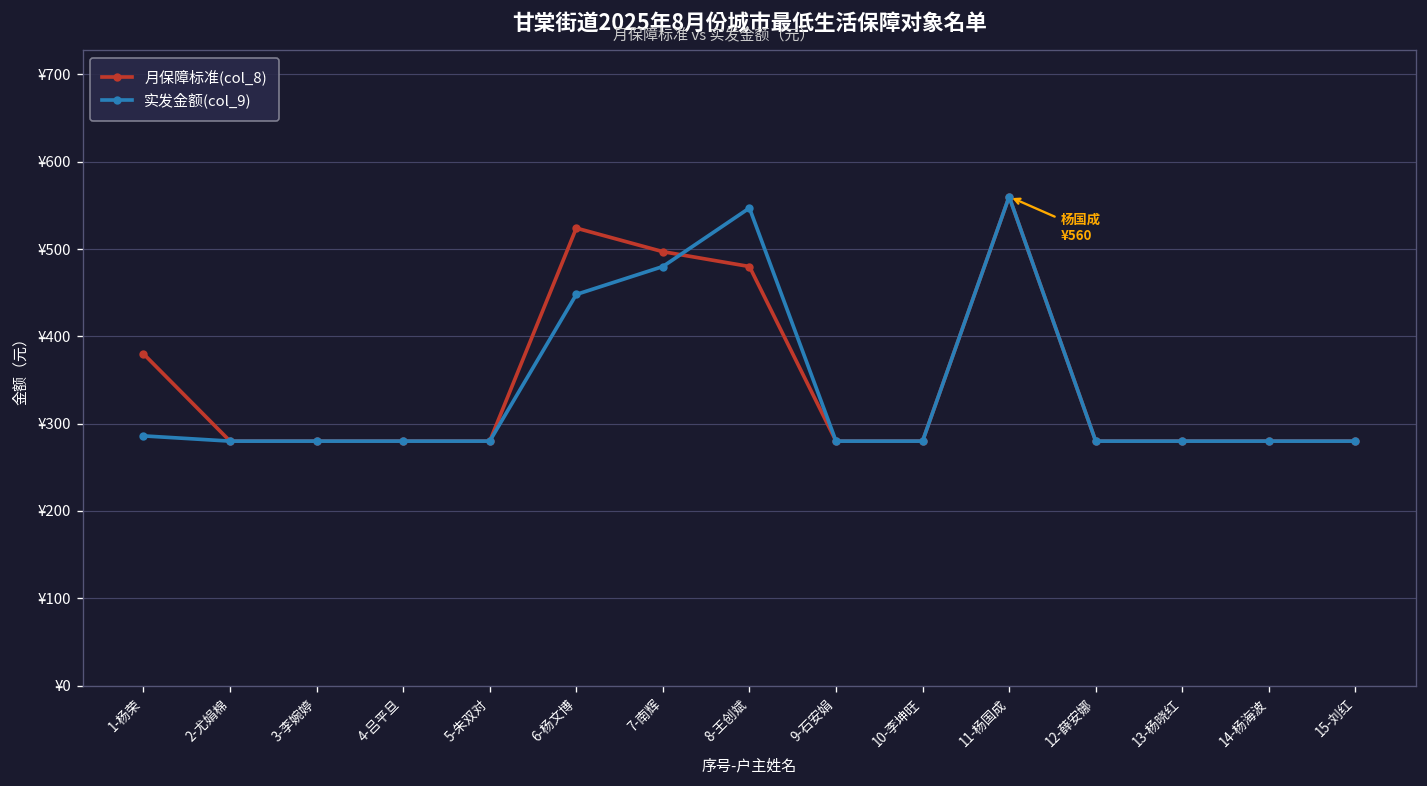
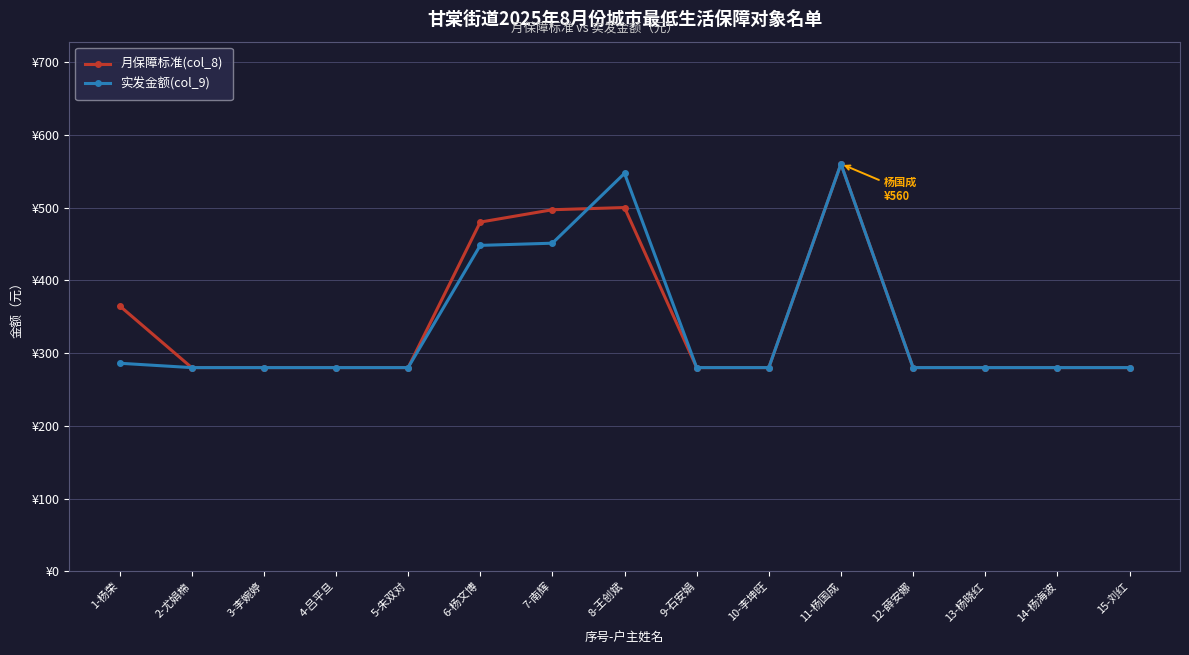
  {
    "月保障标准(col_8)": {
-     "1-杨荣": "¥380",
-     "6-杨文博": "¥520",
+     "1-杨荣": "¥370",
+     "6-杨文博": "¥480",
      "7-南辉": "¥500",
-     "8-王创斌": "¥480"
+     "8-王创斌": "¥500"
    },
    "实发金额(col_9)": {
      "1-杨荣": "¥290",
      "6-杨文博": "¥450",
-     "7-南辉": "¥480",
+     "7-南辉": "¥450",
      "8-王创斌": "¥550"
    }
  }
